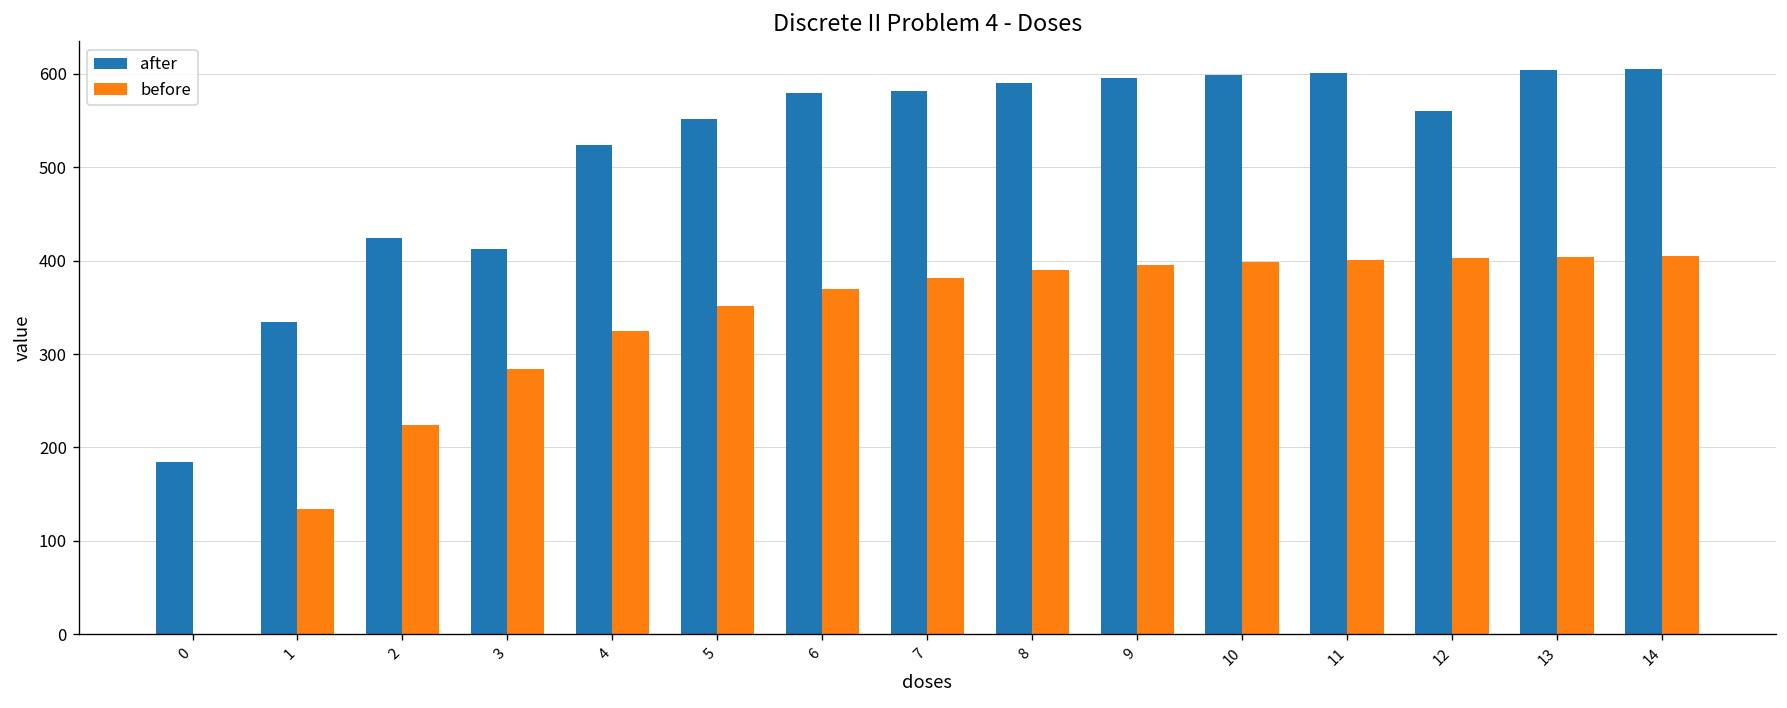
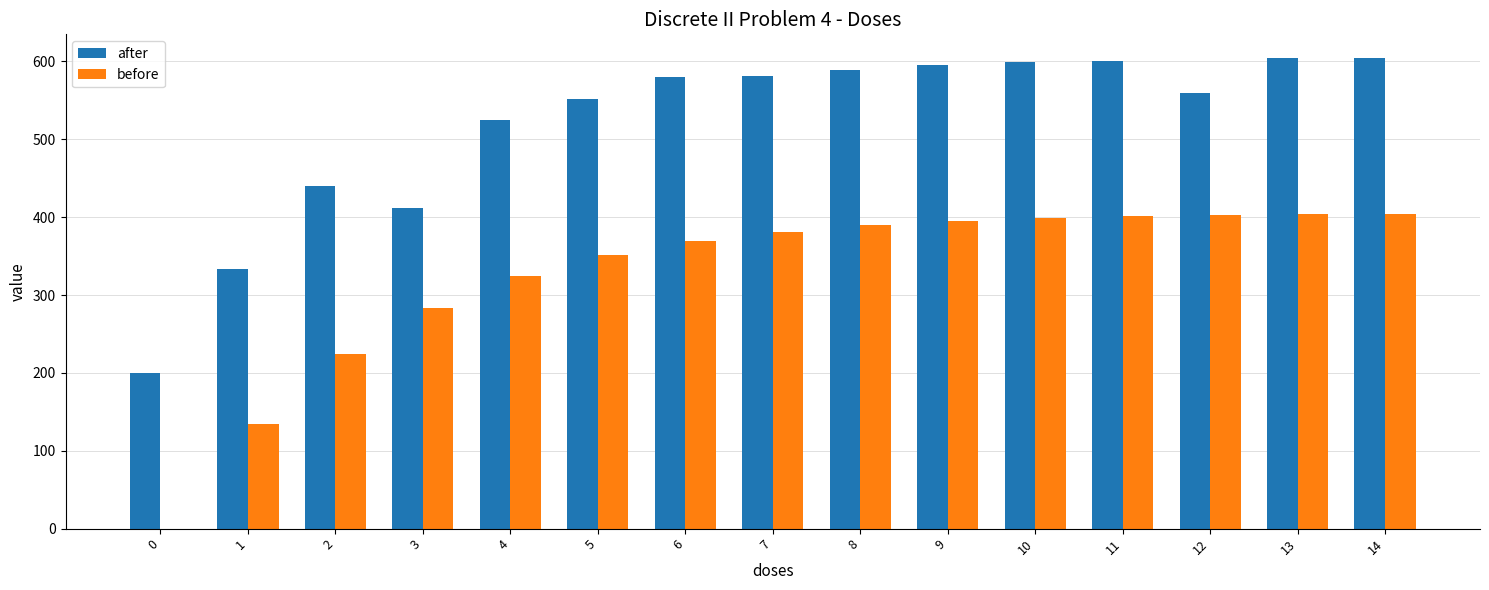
  {
    "after": {
-     "0": 180,
+     "0": 200,
      "1": 330,
-     "2": 420,
+     "2": 440,
      "3": 410,
      "4": 520,
      "5": 550,
      "6": 580,
      "7": 580,
      "8": 590,
      "9": 600,
      "10": 600,
      "11": 600,
      "12": 560,
      "13": 600,
      "14": 600
    },
    "before": {
      "0": 0,
      "1": 130,
      "2": 220,
      "3": 280,
      "4": 320,
      "5": 350,
      "6": 370,
      "7": 380,
      "8": 390,
      "9": 400,
      "10": 400,
      "11": 400,
      "12": 400,
      "13": 400,
      "14": 400
    }
  }
